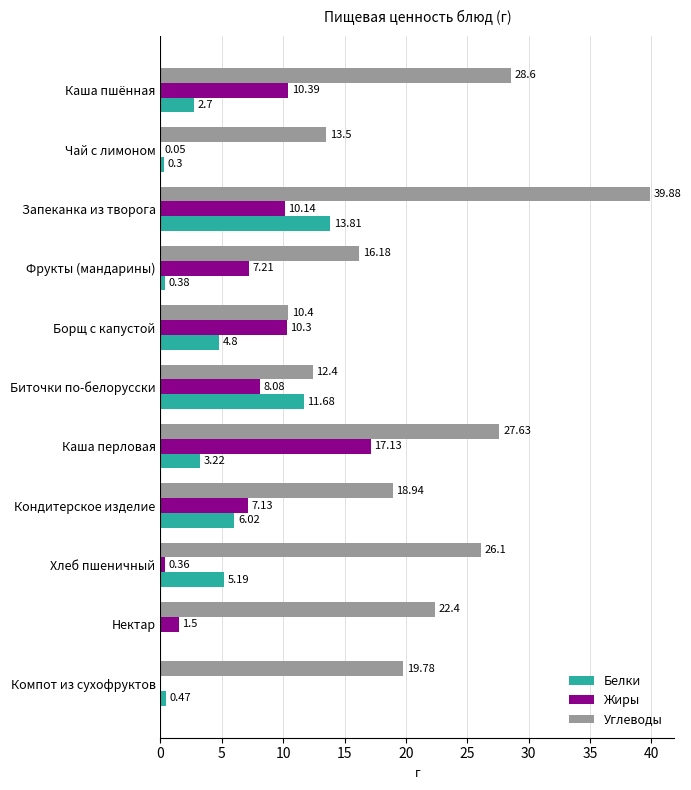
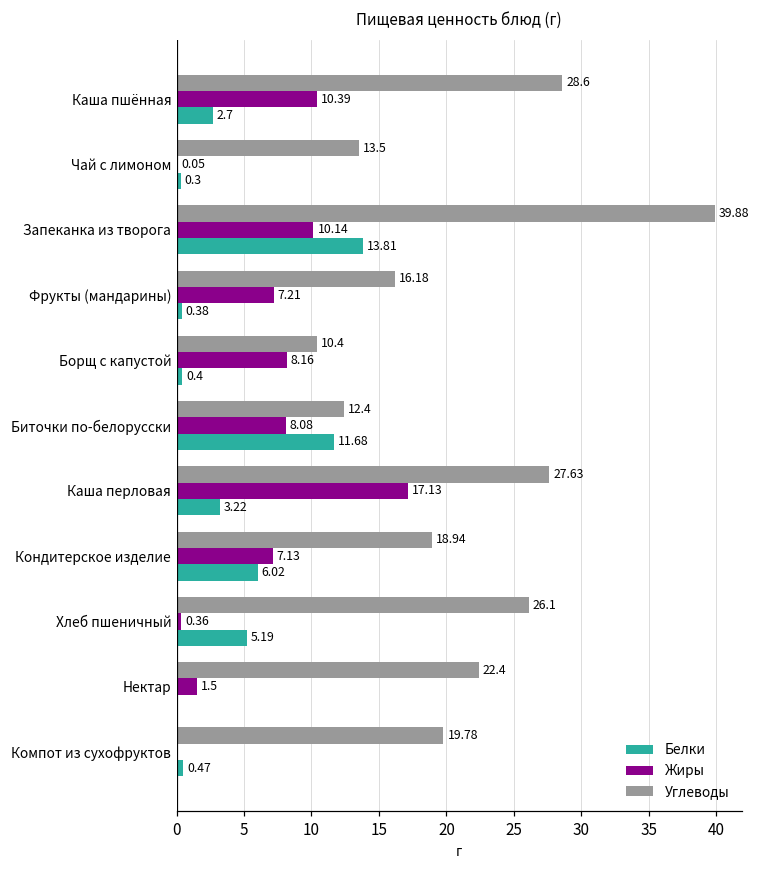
  {
    "Белки": {
      "Каша пшённая": 2.7,
      "Чай с лимоном": 0.3,
      "Запеканка из творога": 13.81,
      "Фрукты (мандарины)": 0.38,
-     "Борщ с капустой": 4.8,
+     "Борщ с капустой": 0.4,
      "Биточки по-белорусски": 11.68,
      "Каша перловая": 3.22,
      "Кондитерское изделие": 6.02,
      "Хлеб пшеничный": 5.19,
      "Компот из сухофруктов": 0.47
    },
    "Жиры": {
      "Каша пшённая": 10.39,
      "Чай с лимоном": 0.05,
      "Запеканка из творога": 10.14,
      "Фрукты (мандарины)": 7.21,
-     "Борщ с капустой": 10.3,
+     "Борщ с капустой": 8.16,
      "Биточки по-белорусски": 8.08,
      "Каша перловая": 17.13,
      "Кондитерское изделие": 7.13,
      "Хлеб пшеничный": 0.36,
      "Нектар": 1.5
    },
    "Углеводы": {
      "Каша пшённая": 28.6,
      "Чай с лимоном": 13.5,
      "Запеканка из творога": 39.88,
      "Фрукты (мандарины)": 16.18,
      "Борщ с капустой": 10.4,
      "Биточки по-белорусски": 12.4,
      "Каша перловая": 27.63,
      "Кондитерское изделие": 18.94,
      "Хлеб пшеничный": 26.1,
      "Нектар": 22.4,
      "Компот из сухофруктов": 19.78
    }
  }
